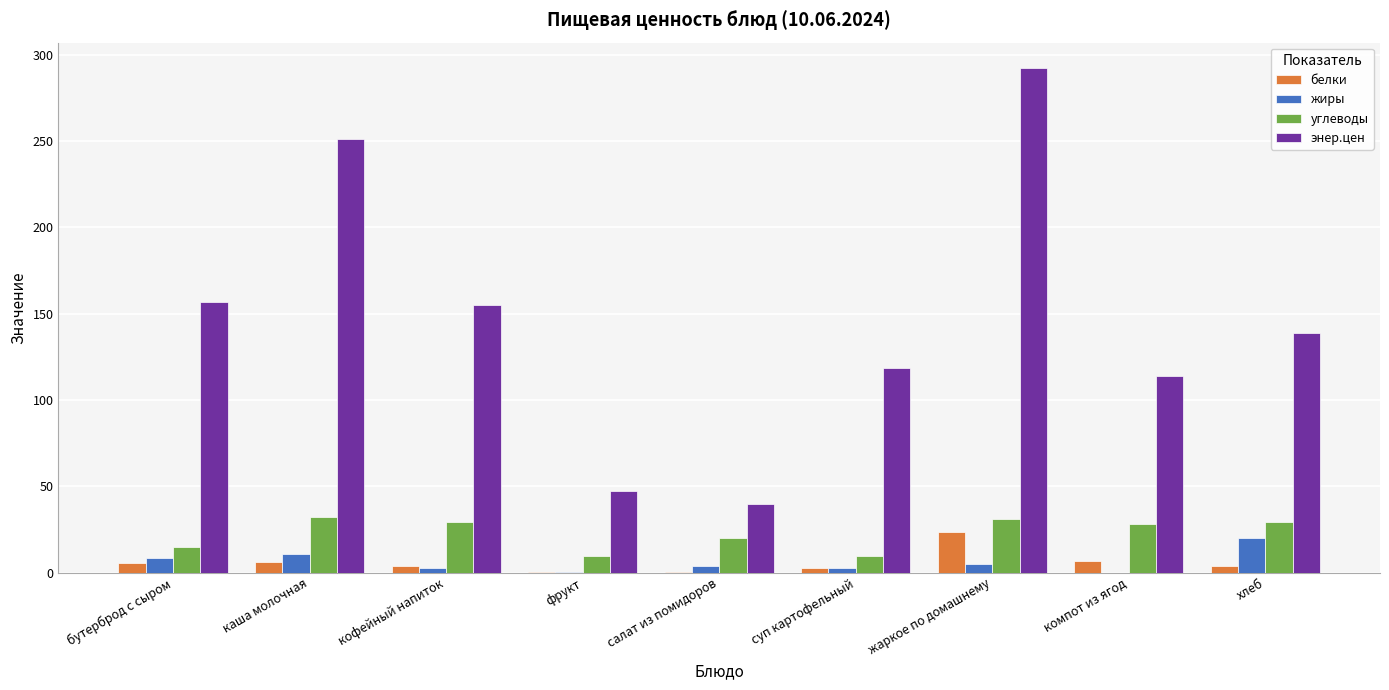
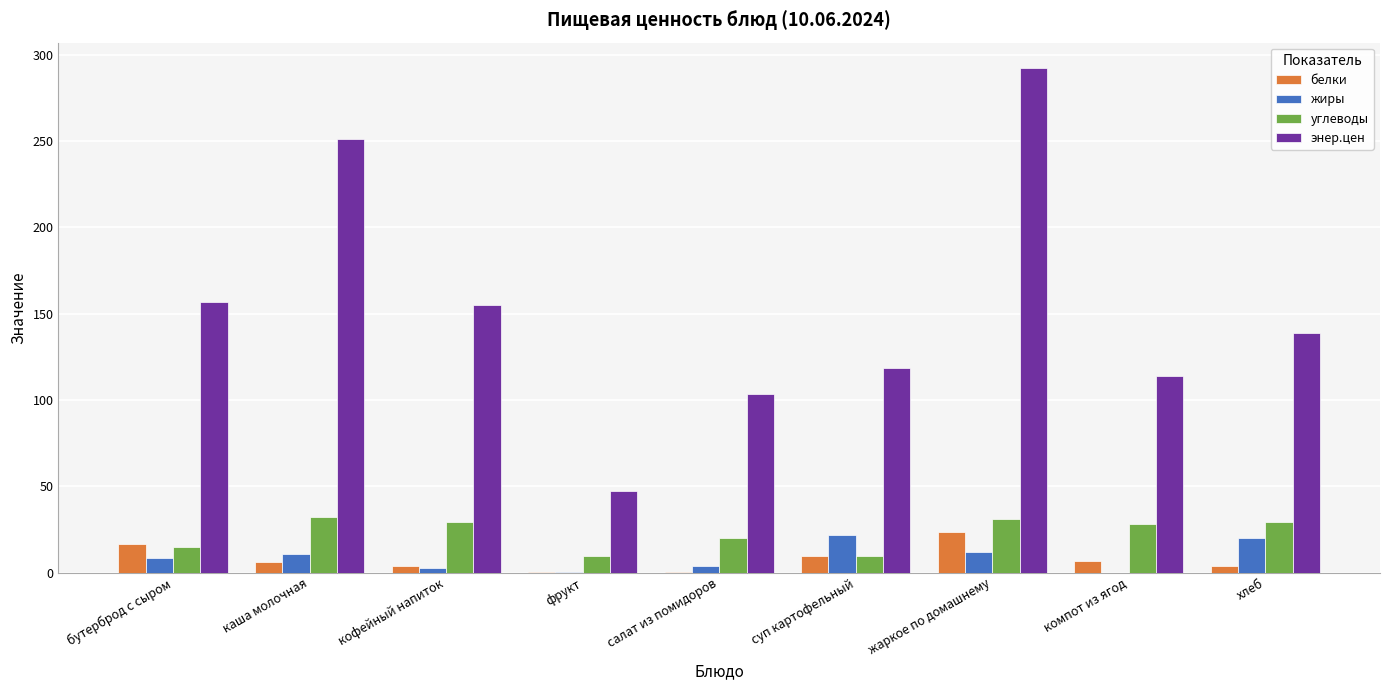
  {
    "белки": {
-     "бутерброд с сыром": 6,
+     "бутерброд с сыром": 17,
      "каша молочная": 6,
      "кофейный напиток": 4,
-     "суп картофельный": 3,
+     "суп картофельный": 10,
      "жаркое по домашнему": 23,
      "компот из ягод": 7,
      "хлеб": 4
    },
    "жиры": {
      "бутерброд с сыром": 8,
      "каша молочная": 11,
      "кофейный напиток": 3,
      "салат из помидоров": 4,
-     "суп картофельный": 3,
-     "жаркое по домашнему": 5,
+     "суп картофельный": 22,
+     "жаркое по домашнему": 12,
      "компот из ягод": 0,
      "хлеб": 20
    },
    "углеводы": {
      "бутерброд с сыром": 15,
      "каша молочная": 32,
      "кофейный напиток": 29,
      "фрукт": 10,
      "салат из помидоров": 20,
      "суп картофельный": 10,
      "жаркое по домашнему": 31,
      "компот из ягод": 28,
      "хлеб": 29
    },
    "энер.цен": {
      "бутерброд с сыром": 157,
      "каша молочная": 251,
      "кофейный напиток": 155,
      "фрукт": 47,
-     "салат из помидоров": 40,
+     "салат из помидоров": 104,
      "суп картофельный": 118,
      "жаркое по домашнему": 292,
      "компот из ягод": 114,
      "хлеб": 139
    }
  }
